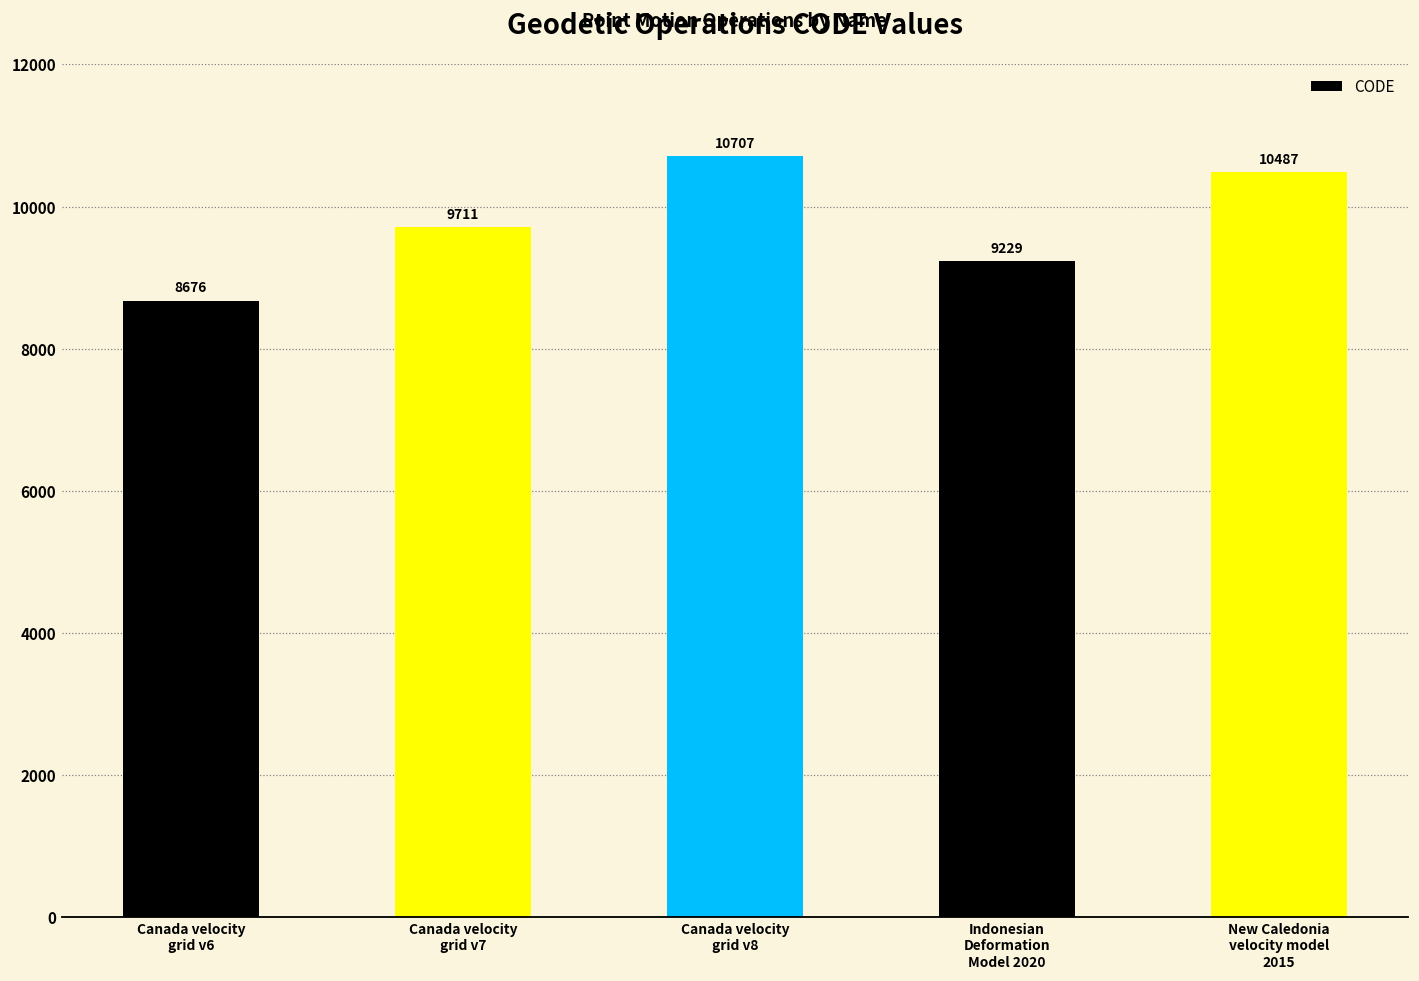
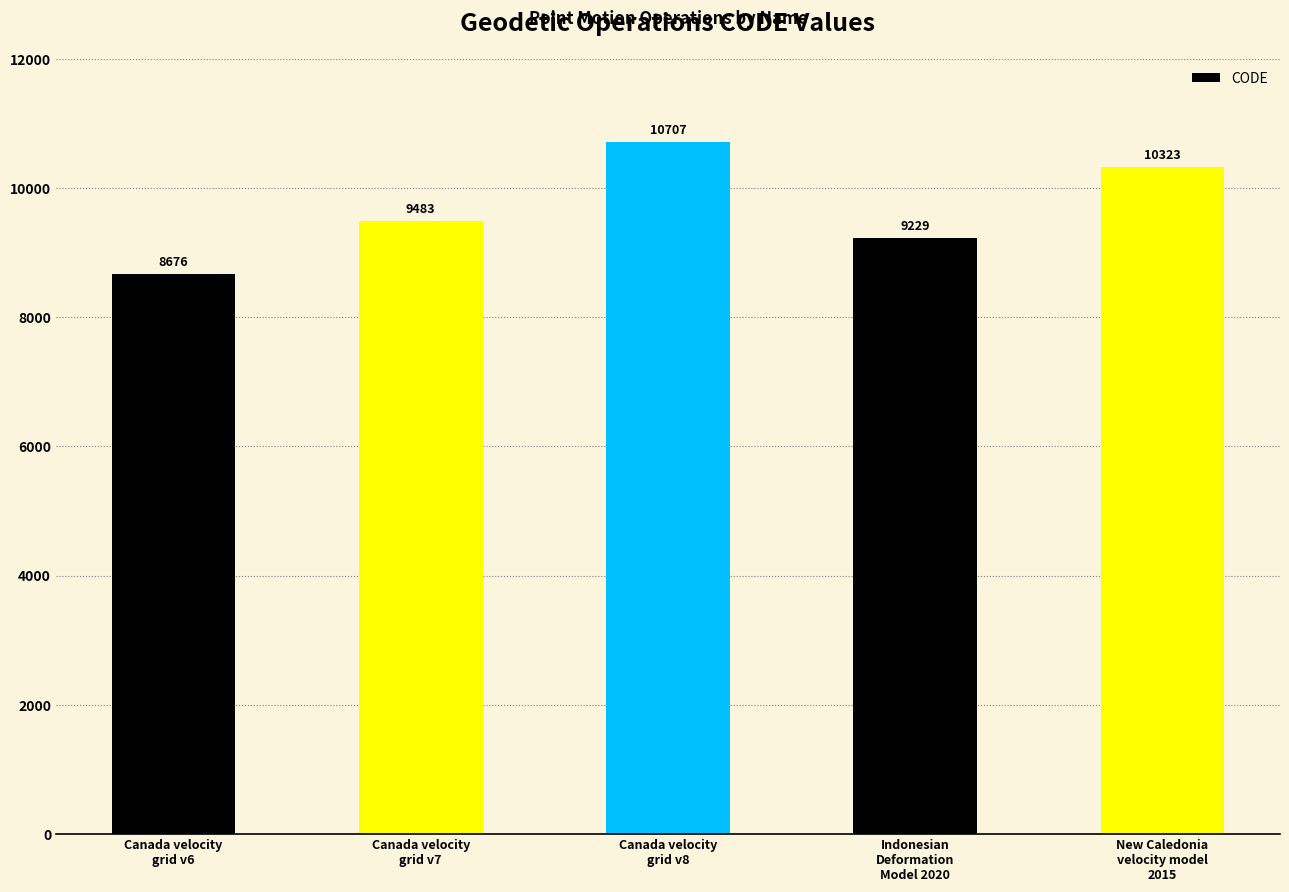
  {
    "Canada velocity grid v6": 8676,
-   "Canada velocity grid v7": 9711,
+   "Canada velocity grid v7": 9483,
    "Canada velocity grid v8": 10707,
    "Indonesian Deformation Model 2020": 9229,
-   "New Caledonia velocity model 2015": 10487
+   "New Caledonia velocity model 2015": 10323
  }
